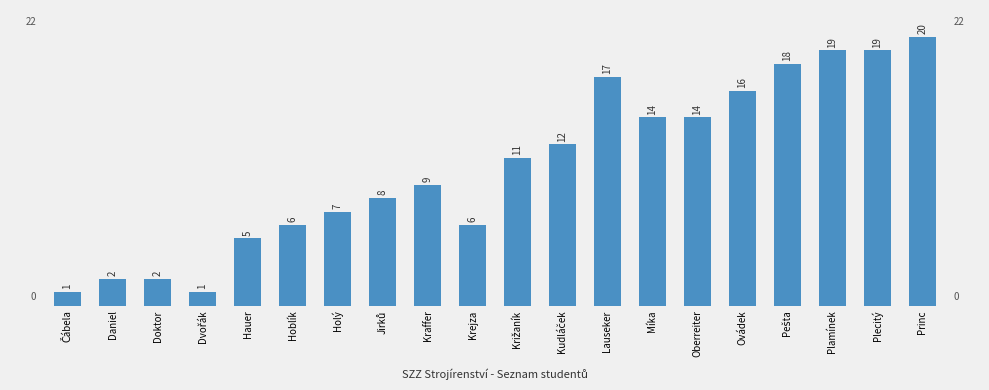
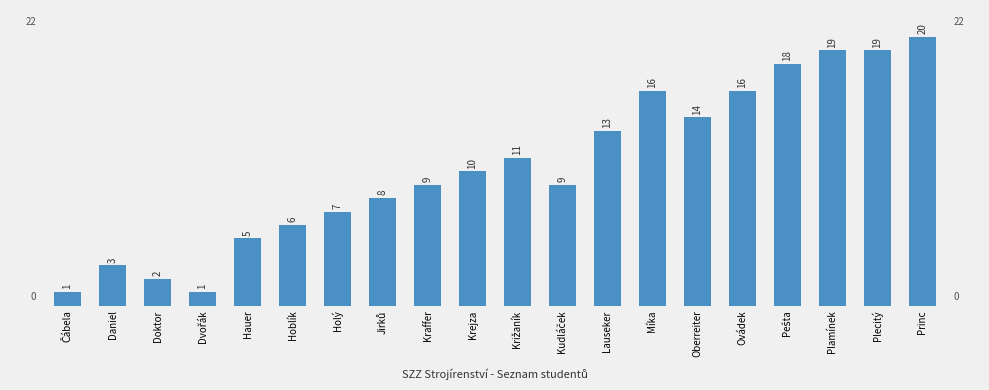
  {
    "Čábela": 1,
-   "Daniel": 2,
+   "Daniel": 3,
    "Doktor": 2,
    "Dvořák": 1,
    "Hauer": 5,
    "Hoblík": 6,
    "Holý": 7,
    "Jirků": 8,
    "Kraffer": 9,
-   "Krejza": 6,
+   "Krejza": 10,
    "Križaník": 11,
-   "Kudláček": 12,
-   "Lauseker": 17,
-   "Míka": 14,
+   "Kudláček": 9,
+   "Lauseker": 13,
+   "Míka": 16,
    "Oberreiter": 14,
    "Ovádek": 16,
    "Pešta": 18,
    "Plamínek": 19,
    "Plecitý": 19,
    "Princ": 20
  }
